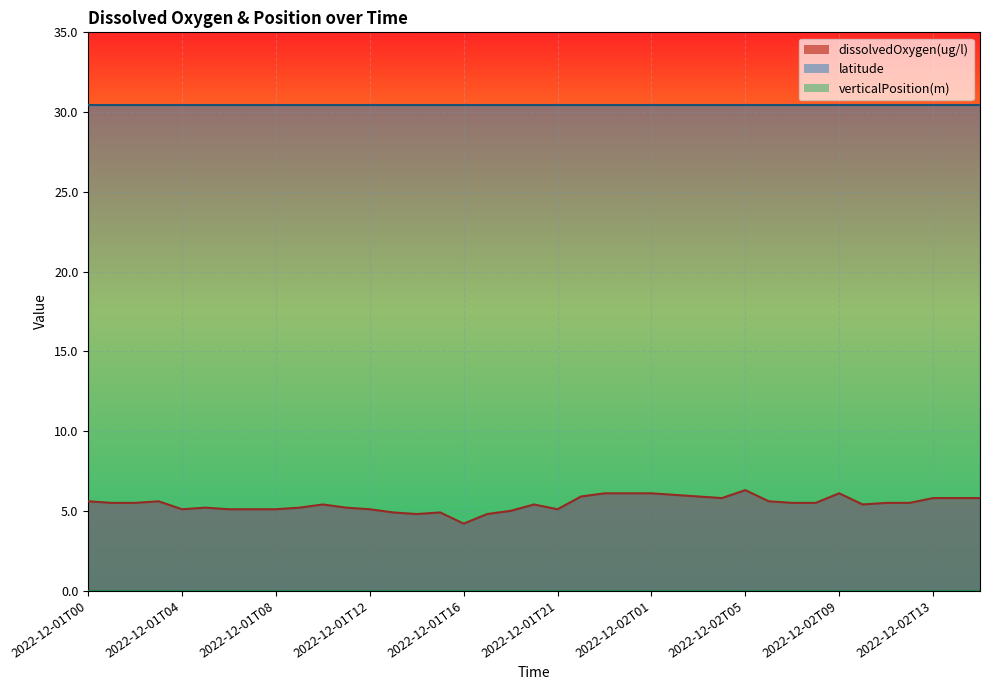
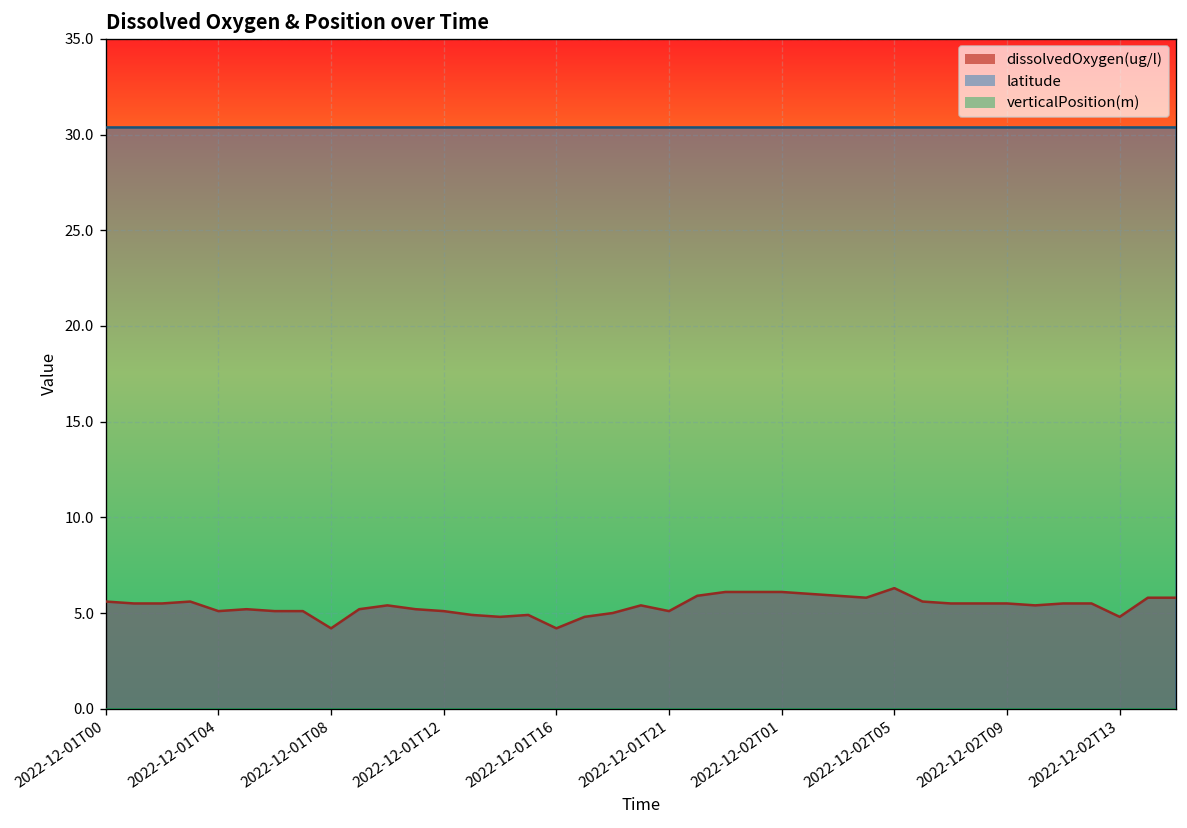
  {
    "dissolvedOxygen(ug/l)": {
      "2022-12-01T00": 5.6,
      "2022-12-01T04": 5.1,
-     "2022-12-01T08": 5.1,
+     "2022-12-01T08": 4.2,
      "2022-12-01T12": 5.1,
      "2022-12-01T16": 4.2,
      "2022-12-01T21": 5.1,
      "2022-12-02T01": 6.1,
      "2022-12-02T05": 6.3,
-     "2022-12-02T09": 6.1,
-     "2022-12-02T13": 5.8
+     "2022-12-02T09": 5.5,
+     "2022-12-02T13": 4.8
    },
    "latitude": {
      "2022-12-01T00": 30.4,
      "2022-12-01T04": 30.4,
      "2022-12-01T08": 30.4,
      "2022-12-01T12": 30.4,
      "2022-12-01T16": 30.4,
      "2022-12-01T21": 30.4,
      "2022-12-02T01": 30.4,
      "2022-12-02T05": 30.4,
      "2022-12-02T09": 30.4,
      "2022-12-02T13": 30.4
    },
    "verticalPosition(m)": {
      "2022-12-01T00": 0.0,
      "2022-12-01T04": 0.0,
      "2022-12-01T08": 0.0,
      "2022-12-01T12": 0.0,
      "2022-12-01T16": 0.0,
      "2022-12-01T21": 0.0,
      "2022-12-02T01": 0.0,
      "2022-12-02T05": 0.0,
      "2022-12-02T09": 0.0,
      "2022-12-02T13": 0.0
    }
  }
